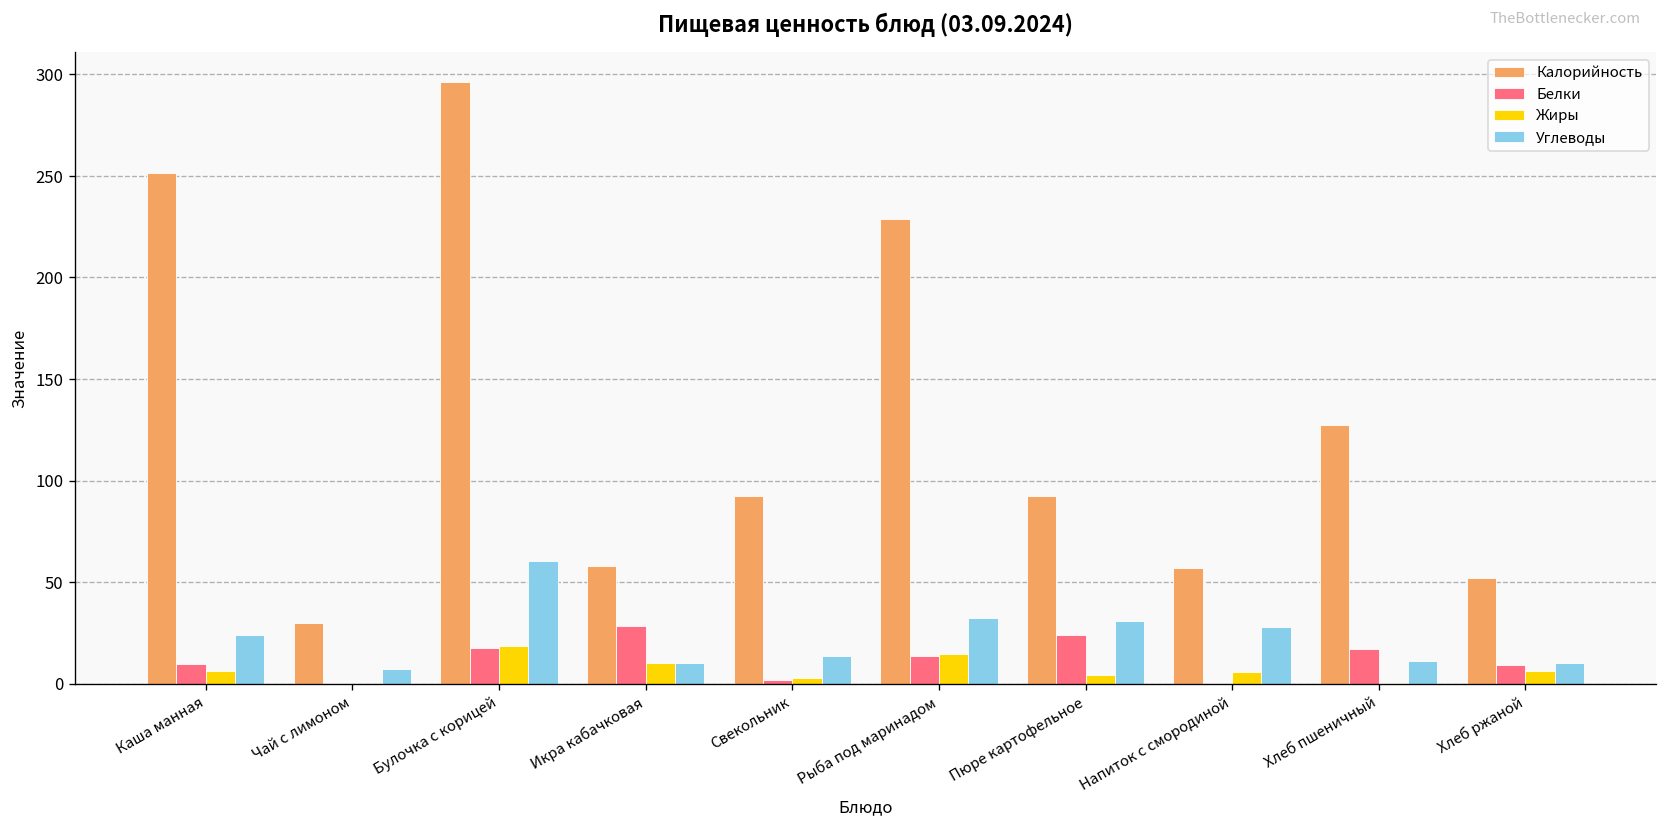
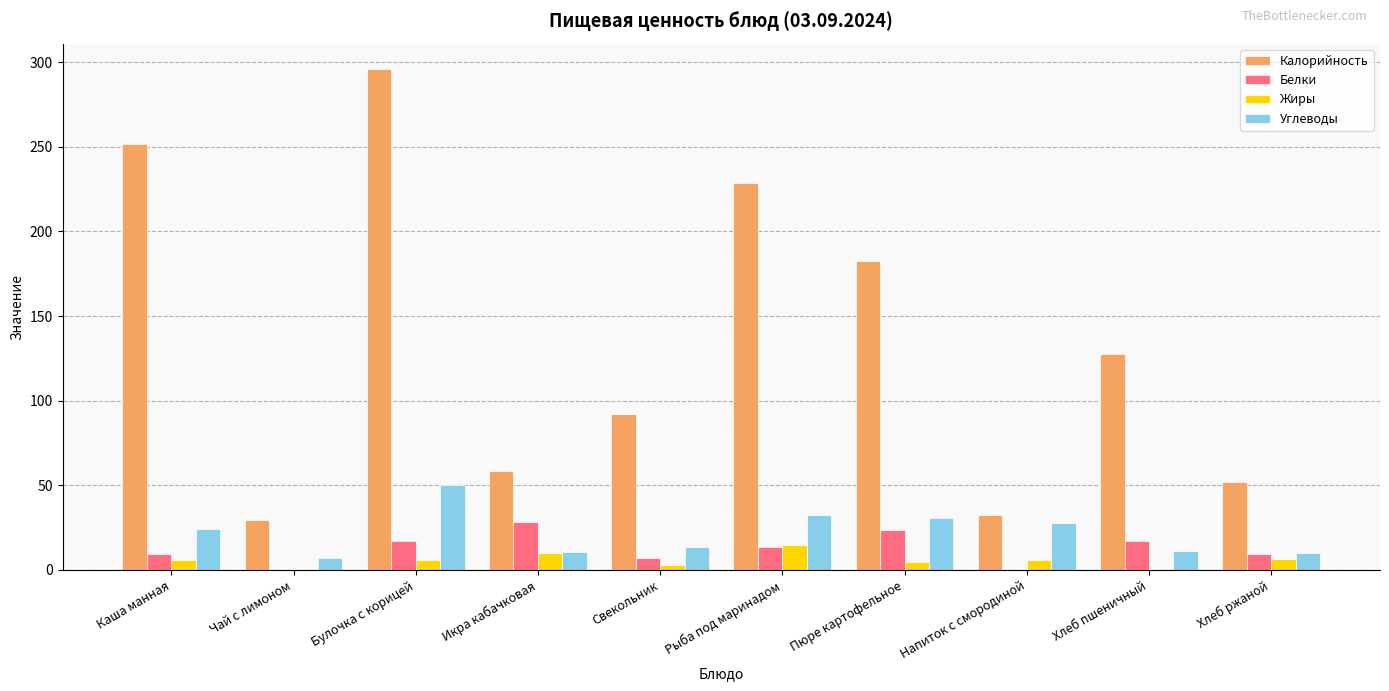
  {
    "Калорийность": {
      "Каша манная": 251,
      "Чай с лимоном": 30,
      "Булочка с корицей": 296,
      "Икра кабачковая": 58,
      "Свекольник": 92,
      "Рыба под маринадом": 229,
-     "Пюре картофельное": 92,
-     "Напиток с смородиной": 57,
+     "Пюре картофельное": 183,
+     "Напиток с смородиной": 33,
      "Хлеб пшеничный": 127,
      "Хлеб ржаной": 52
    },
    "Белки": {
      "Каша манная": 10,
      "Булочка с корицей": 17,
      "Икра кабачковая": 28,
-     "Свекольник": 2,
+     "Свекольник": 7,
      "Рыба под маринадом": 14,
      "Пюре картофельное": 24,
      "Хлеб пшеничный": 17,
      "Хлеб ржаной": 9
    },
    "Жиры": {
      "Каша манная": 6,
      "Чай с лимоном": 0,
-     "Булочка с корицей": 19,
+     "Булочка с корицей": 6,
      "Икра кабачковая": 10,
      "Свекольник": 3,
      "Рыба под маринадом": 15,
      "Пюре картофельное": 4,
      "Напиток с смородиной": 6,
      "Хлеб ржаной": 6
    },
    "Углеводы": {
      "Каша манная": 24,
      "Чай с лимоном": 7,
-     "Булочка с корицей": 61,
+     "Булочка с корицей": 50,
      "Икра кабачковая": 10,
      "Свекольник": 14,
      "Рыба под маринадом": 33,
      "Пюре картофельное": 31,
      "Напиток с смородиной": 28,
      "Хлеб пшеничный": 11,
      "Хлеб ржаной": 10
    }
  }
